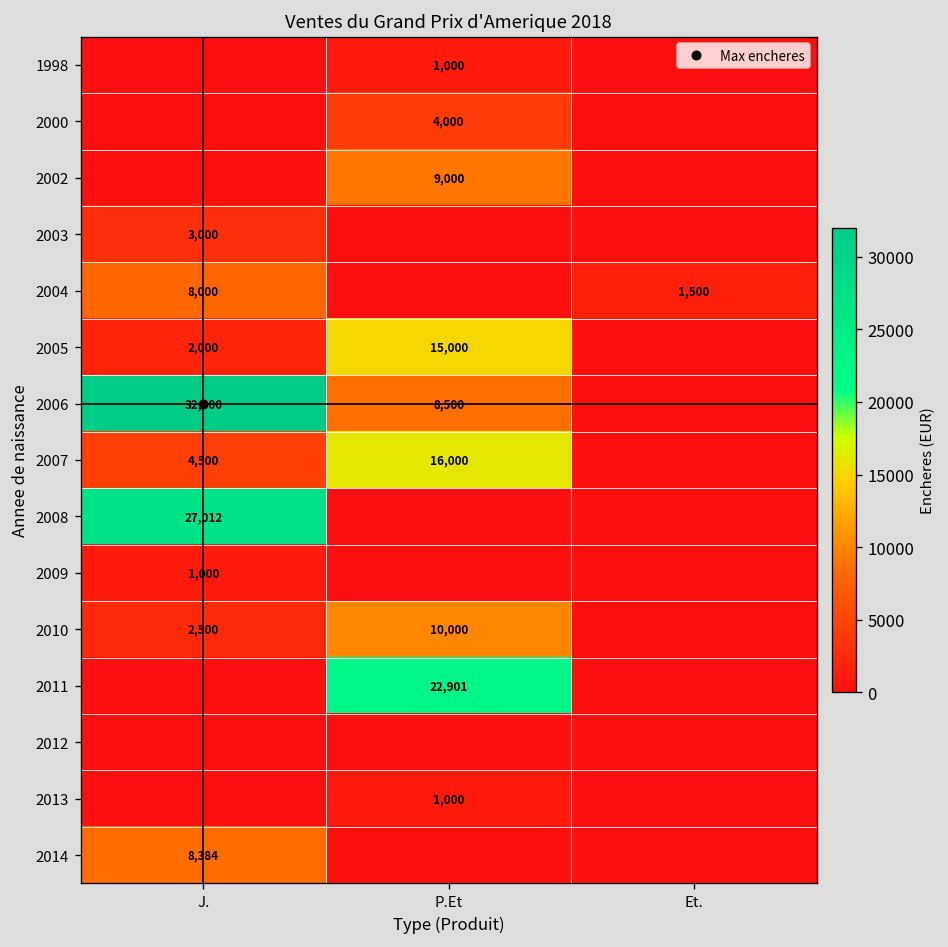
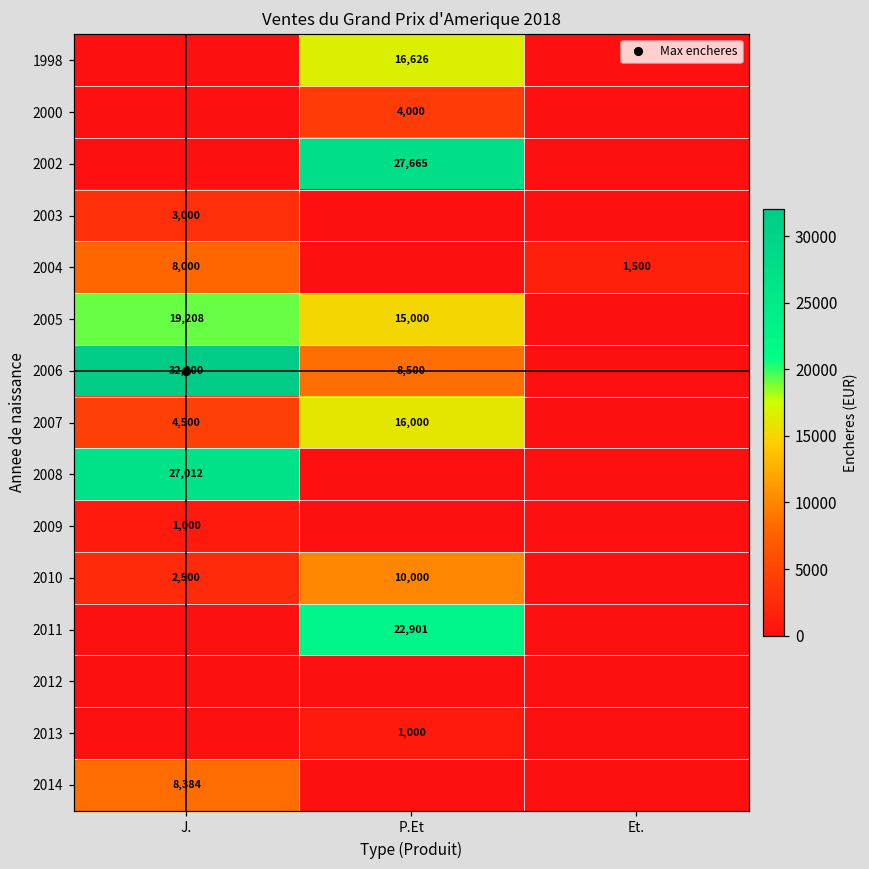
  {
    "1998": {
-     "P.Et": "1,000"
+     "P.Et": "16,626"
    },
    "2000": {
      "P.Et": "4,000"
    },
    "2002": {
-     "P.Et": "9,000"
+     "P.Et": "27,665"
    },
    "2003": {
      "J.": "3,000"
    },
    "2004": {
      "J.": "8,000",
      "Et.": "1,500"
    },
    "2005": {
-     "J.": "2,000",
+     "J.": "19,208",
      "P.Et": "15,000"
    },
    "2006": {
      "P.Et": "8,500"
    },
    "2007": {
      "J.": "4,500",
      "P.Et": "16,000"
    },
    "2008": {
      "J.": "27,012"
    },
    "2009": {
      "J.": "1,000"
    },
    "2010": {
      "J.": "2,500",
      "P.Et": "10,000"
    },
    "2011": {
      "P.Et": "22,901"
    },
    "2013": {
      "P.Et": "1,000"
    },
    "2014": {
      "J.": "8,384"
    }
  }
